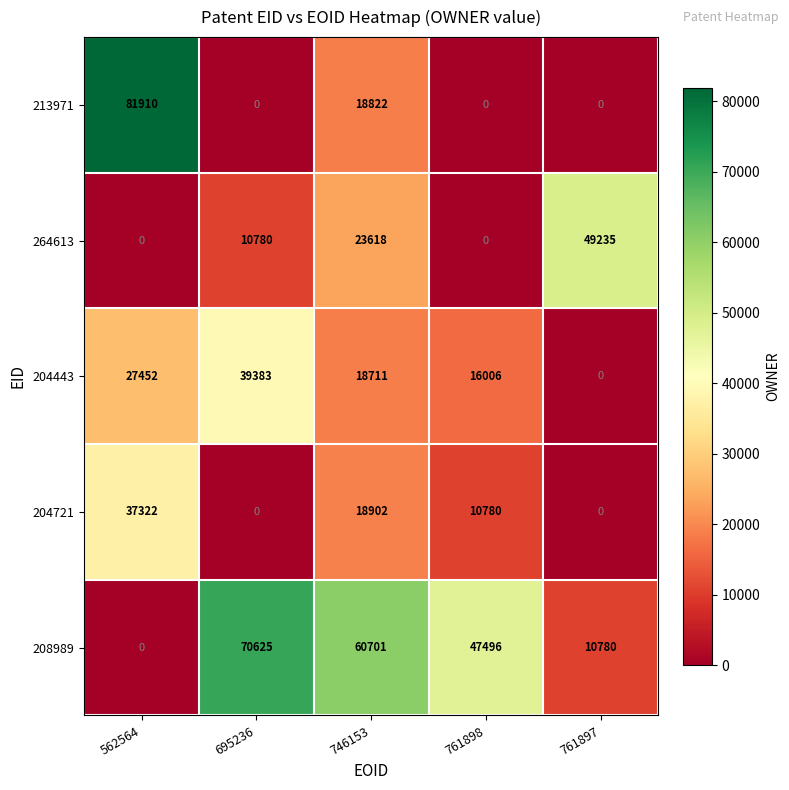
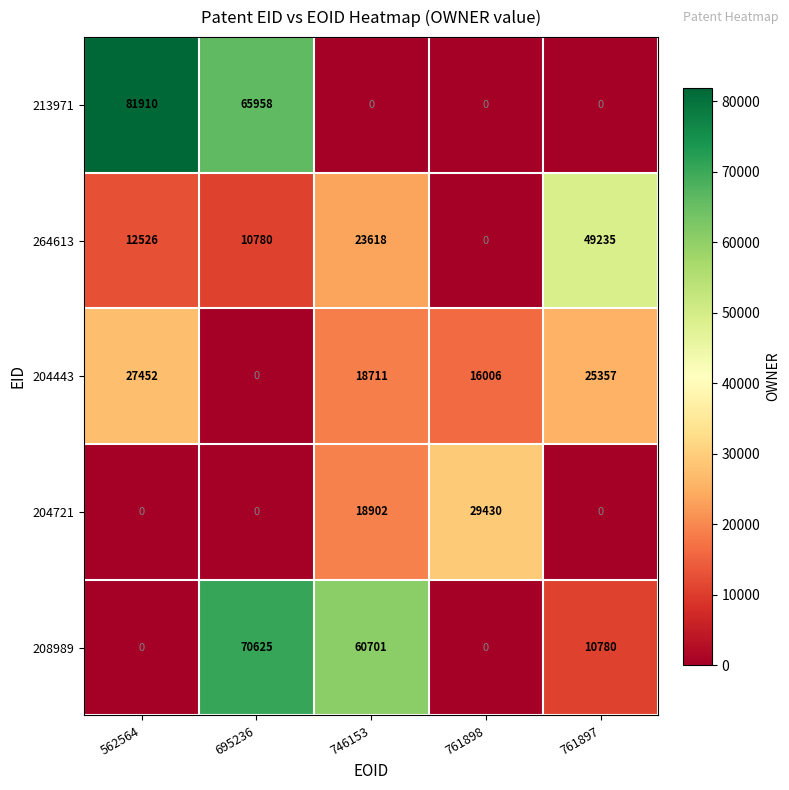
  {
    "213971": {
      "562564": 81910,
-     "695236": 0,
-     "746153": 18822,
+     "695236": 65958,
+     "746153": 0,
      "761898": 0,
      "761897": 0
    },
    "264613": {
-     "562564": 0,
+     "562564": 12526,
      "695236": 10780,
      "746153": 23618,
      "761898": 0,
      "761897": 49235
    },
    "204443": {
      "562564": 27452,
-     "695236": 39383,
+     "695236": 0,
      "746153": 18711,
      "761898": 16006,
-     "761897": 0
+     "761897": 25357
    },
    "204721": {
-     "562564": 37322,
+     "562564": 0,
      "695236": 0,
      "746153": 18902,
-     "761898": 10780,
+     "761898": 29430,
      "761897": 0
    },
    "208989": {
      "562564": 0,
      "695236": 70625,
      "746153": 60701,
-     "761898": 47496,
+     "761898": 0,
      "761897": 10780
    }
  }
